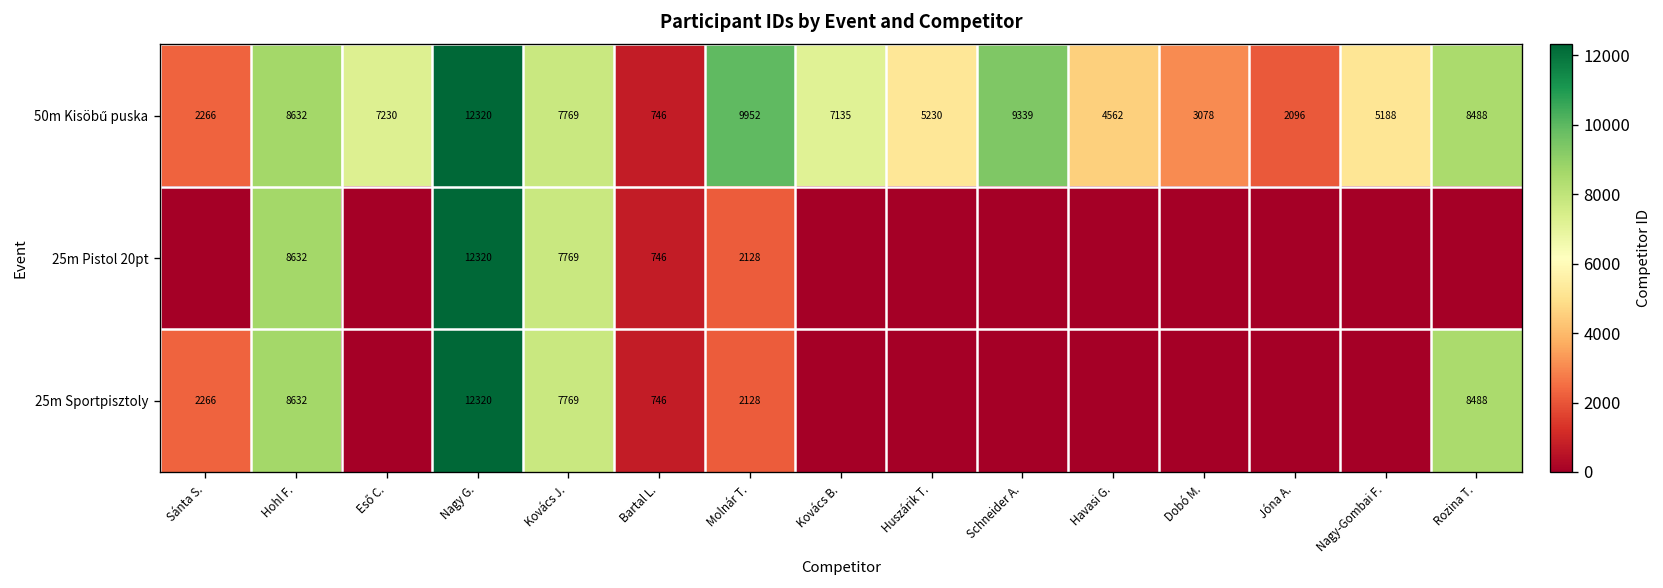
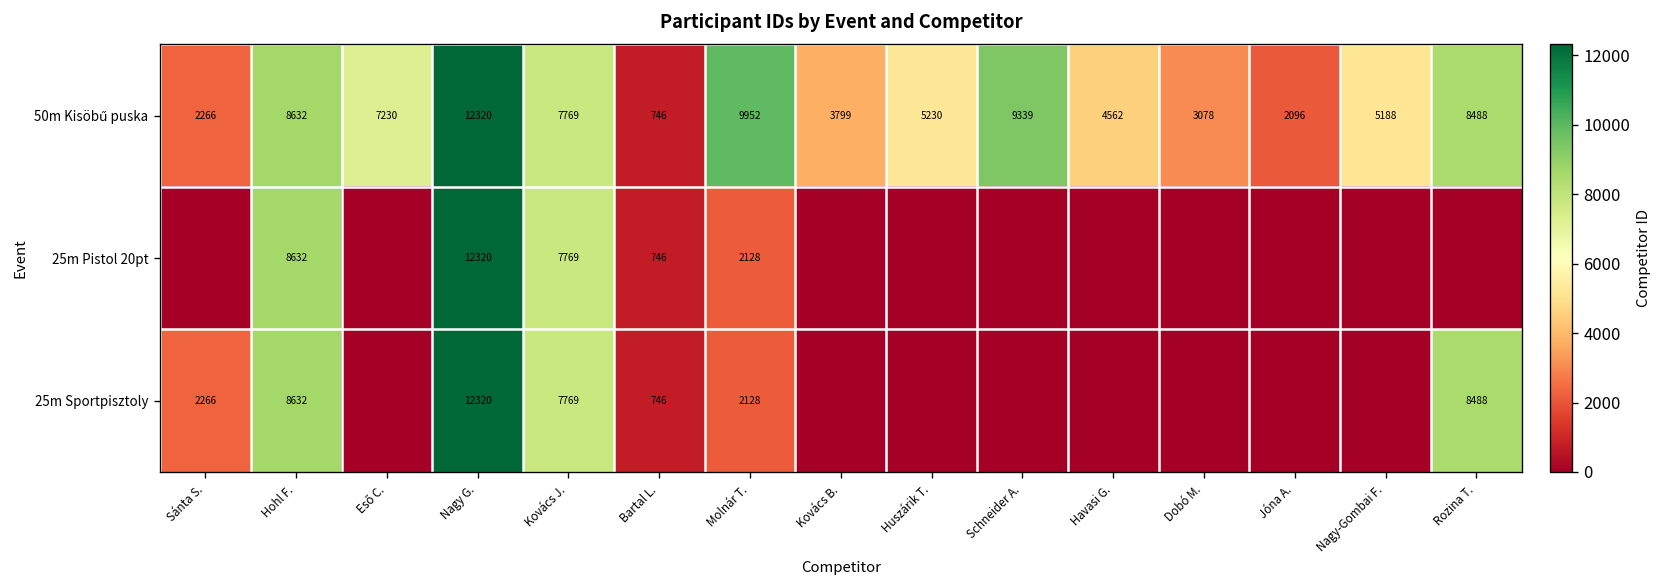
  {
    "50m Kisöbű puska": {
      "Sánta S.": 2266,
      "Hohl F.": 8632,
      "Eső C.": 7230,
      "Nagy G.": 12320,
      "Kovács J.": 7769,
      "Bartal L.": 746,
      "Molnár T.": 9952,
-     "Kovács B.": 7135,
+     "Kovács B.": 3799,
      "Huszárik T.": 5230,
      "Schneider A.": 9339,
      "Havasi G.": 4562,
      "Dobó M.": 3078,
      "Jóna A.": 2096,
      "Nagy-Gombai F.": 5188,
      "Rozina T.": 8488
    },
    "25m Pistol 20pt": {
      "Hohl F.": 8632,
      "Nagy G.": 12320,
      "Kovács J.": 7769,
      "Bartal L.": 746,
      "Molnár T.": 2128
    },
    "25m Sportpisztoly": {
      "Sánta S.": 2266,
      "Hohl F.": 8632,
      "Nagy G.": 12320,
      "Kovács J.": 7769,
      "Bartal L.": 746,
      "Molnár T.": 2128,
      "Rozina T.": 8488
    }
  }
